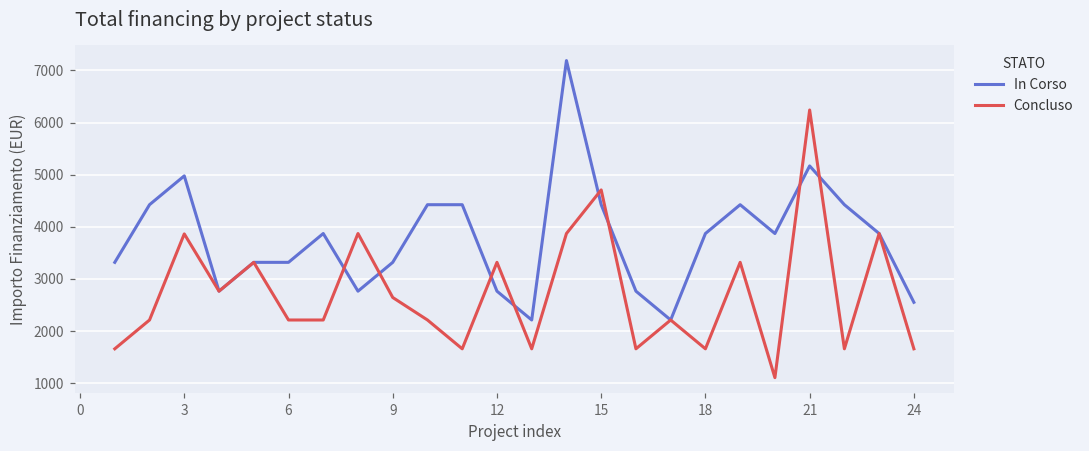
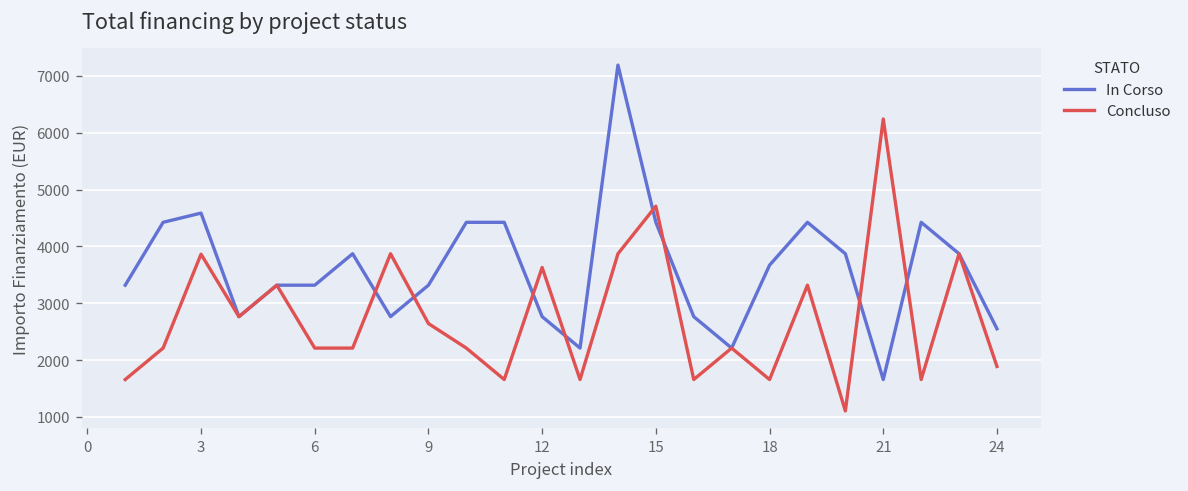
  {
    "In Corso": {
-     "3": 5000,
+     "3": 4600,
      "6": 3300,
      "9": 3300,
      "12": 2800,
      "15": 4400,
-     "18": 3900,
-     "21": 5200,
+     "18": 3700,
+     "21": 1700,
      "24": 2600
    },
    "Concluso": {
      "3": 3900,
      "6": 2200,
      "9": 2600,
-     "12": 3300,
+     "12": 3600,
      "15": 4700,
      "18": 1700,
      "21": 6200,
-     "24": 1700
+     "24": 1900
    }
  }
